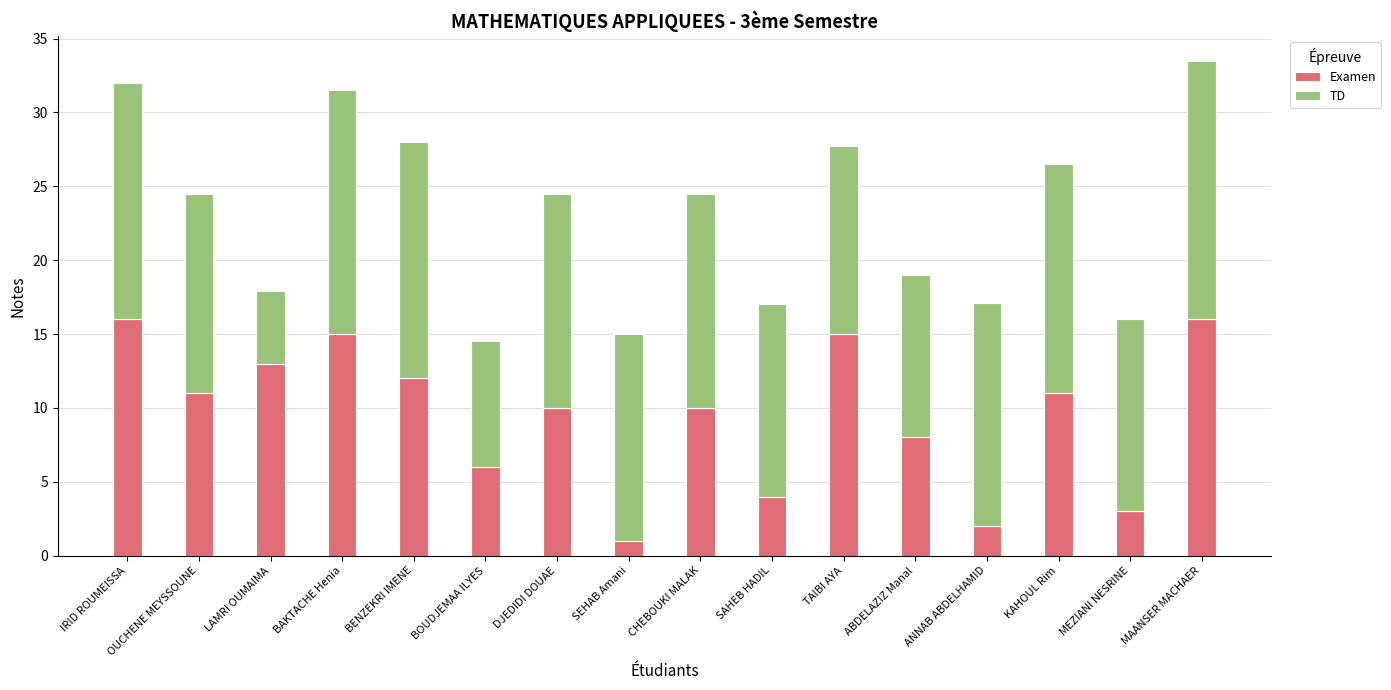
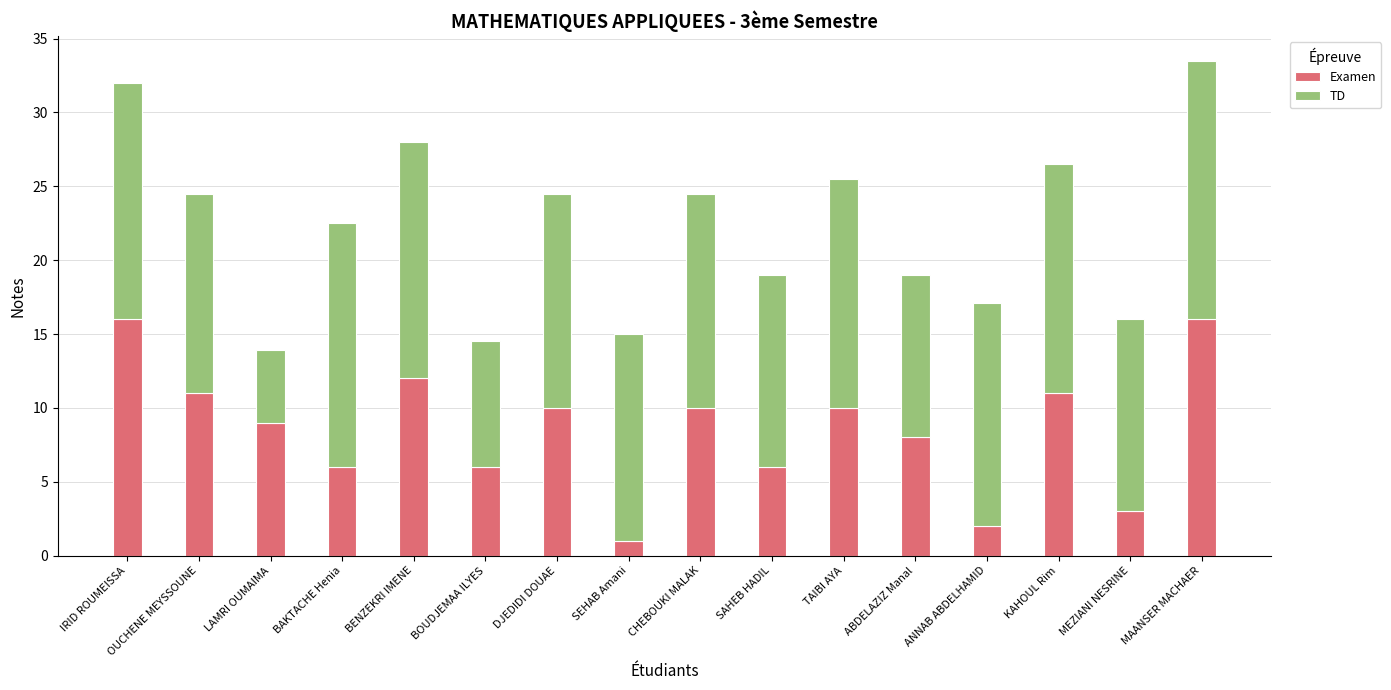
  {
    "Examen": {
      "IRID ROUMEISSA": 16,
      "OUCHENE MEYSSOUNE": 11,
-     "LAMRI OUMAIMA": 13,
-     "BAKTACHE Henia": 15,
+     "LAMRI OUMAIMA": 9,
+     "BAKTACHE Henia": 6,
      "BENZEKRI IMENE": 12,
      "BOUDJEMAA ILYES": 6,
      "DJEDIDI DOUAE": 10,
      "SEHAB Amani": 1,
      "CHEBOUKI MALAK": 10,
-     "SAHEB HADIL": 4,
-     "TAIBI AYA": 15,
+     "SAHEB HADIL": 6,
+     "TAIBI AYA": 10,
      "ABDELAZIZ Manal": 8,
      "ANNAB ABDELHAMID": 2,
      "KAHOUL Rim": 11,
      "MEZIANI NESRINE": 3,
      "MAANSER MACHAER": 16
    },
    "TD": {
      "IRID ROUMEISSA": 16.0,
      "OUCHENE MEYSSOUNE": 13.5,
      "LAMRI OUMAIMA": 4.9,
      "BAKTACHE Henia": 16.5,
      "BENZEKRI IMENE": 16.0,
      "BOUDJEMAA ILYES": 8.5,
      "DJEDIDI DOUAE": 14.5,
      "SEHAB Amani": 14.0,
      "CHEBOUKI MALAK": 14.5,
      "SAHEB HADIL": 13.0,
-     "TAIBI AYA": 12.7,
+     "TAIBI AYA": 15.5,
      "ABDELAZIZ Manal": 11.0,
      "ANNAB ABDELHAMID": 15.1,
      "KAHOUL Rim": 15.5,
      "MEZIANI NESRINE": 13.0,
      "MAANSER MACHAER": 17.5
    }
  }
